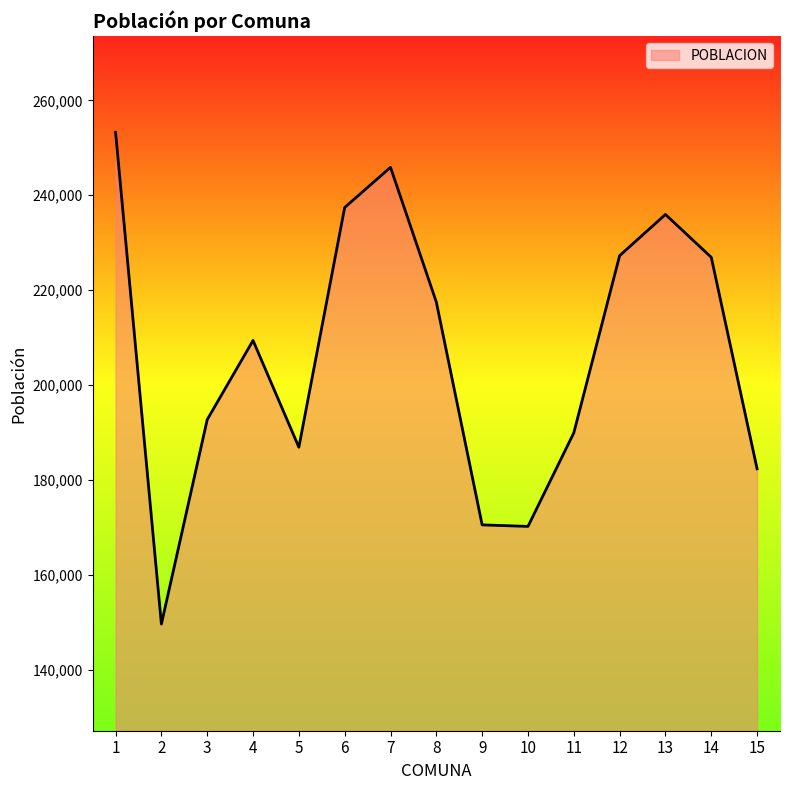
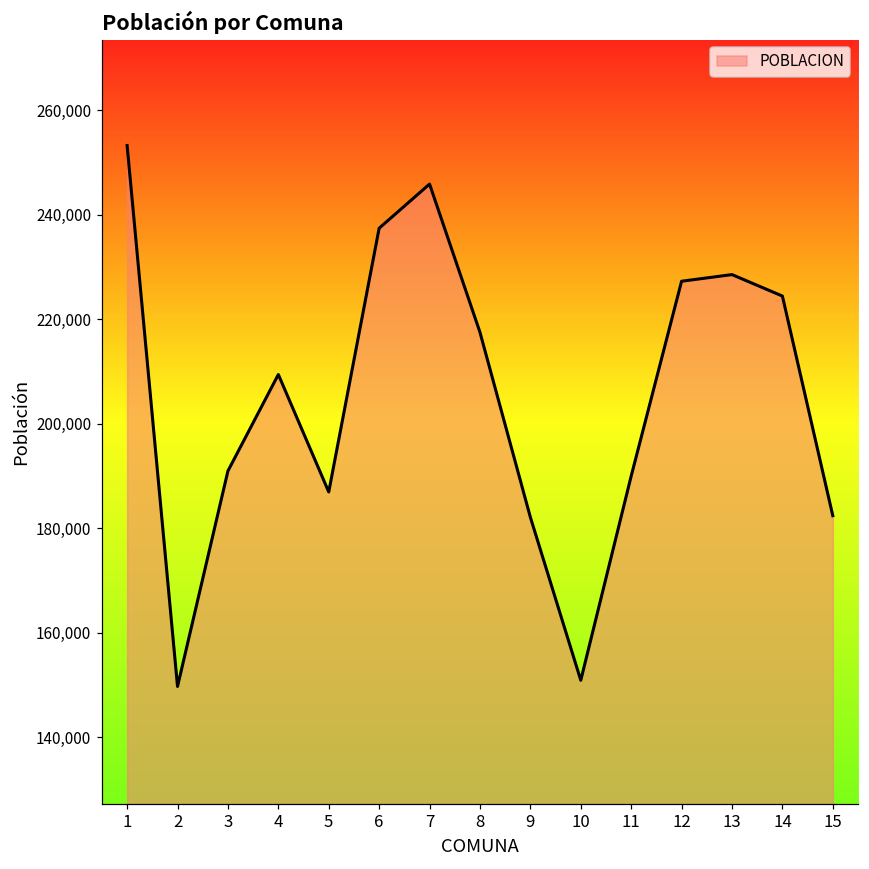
  {
    "1": "253,000",
    "2": "150,000",
-   "3": "193,000",
+   "3": "191,000",
    "4": "209,000",
    "5": "187,000",
    "6": "237,000",
    "7": "246,000",
    "8": "218,000",
-   "9": "171,000",
-   "10": "170,000",
+   "9": "182,000",
+   "10": "151,000",
    "11": "190,000",
    "12": "227,000",
-   "13": "236,000",
-   "14": "227,000",
+   "13": "229,000",
+   "14": "224,000",
    "15": "182,000"
  }
